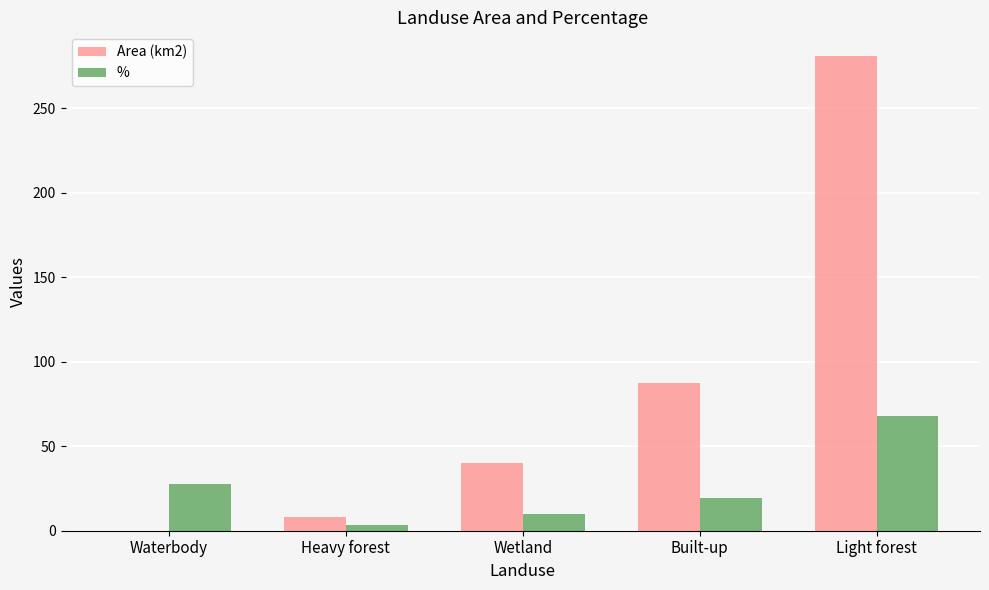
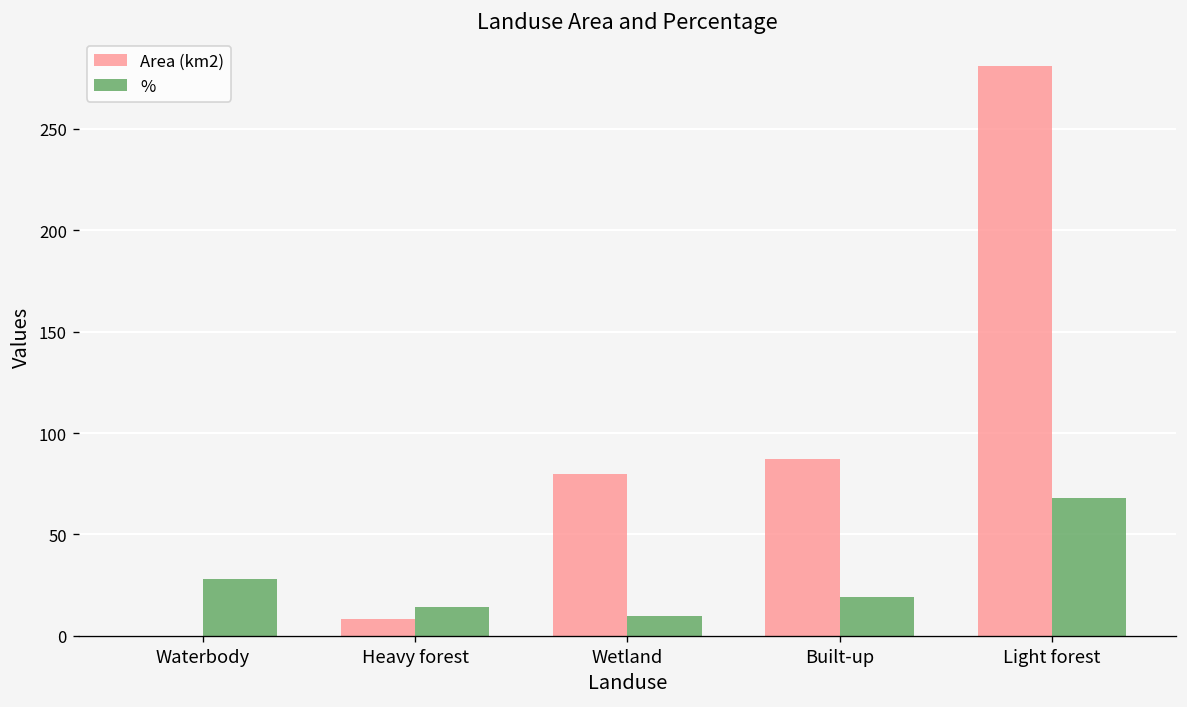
  {
    "Area (km2)": {
      "Heavy forest": 8,
-     "Wetland": 40,
+     "Wetland": 80,
      "Built-up": 87,
      "Light forest": 281
    },
    "%": {
      "Waterbody": 28,
-     "Heavy forest": 3,
+     "Heavy forest": 14,
      "Wetland": 10,
      "Built-up": 19,
      "Light forest": 68
    }
  }
